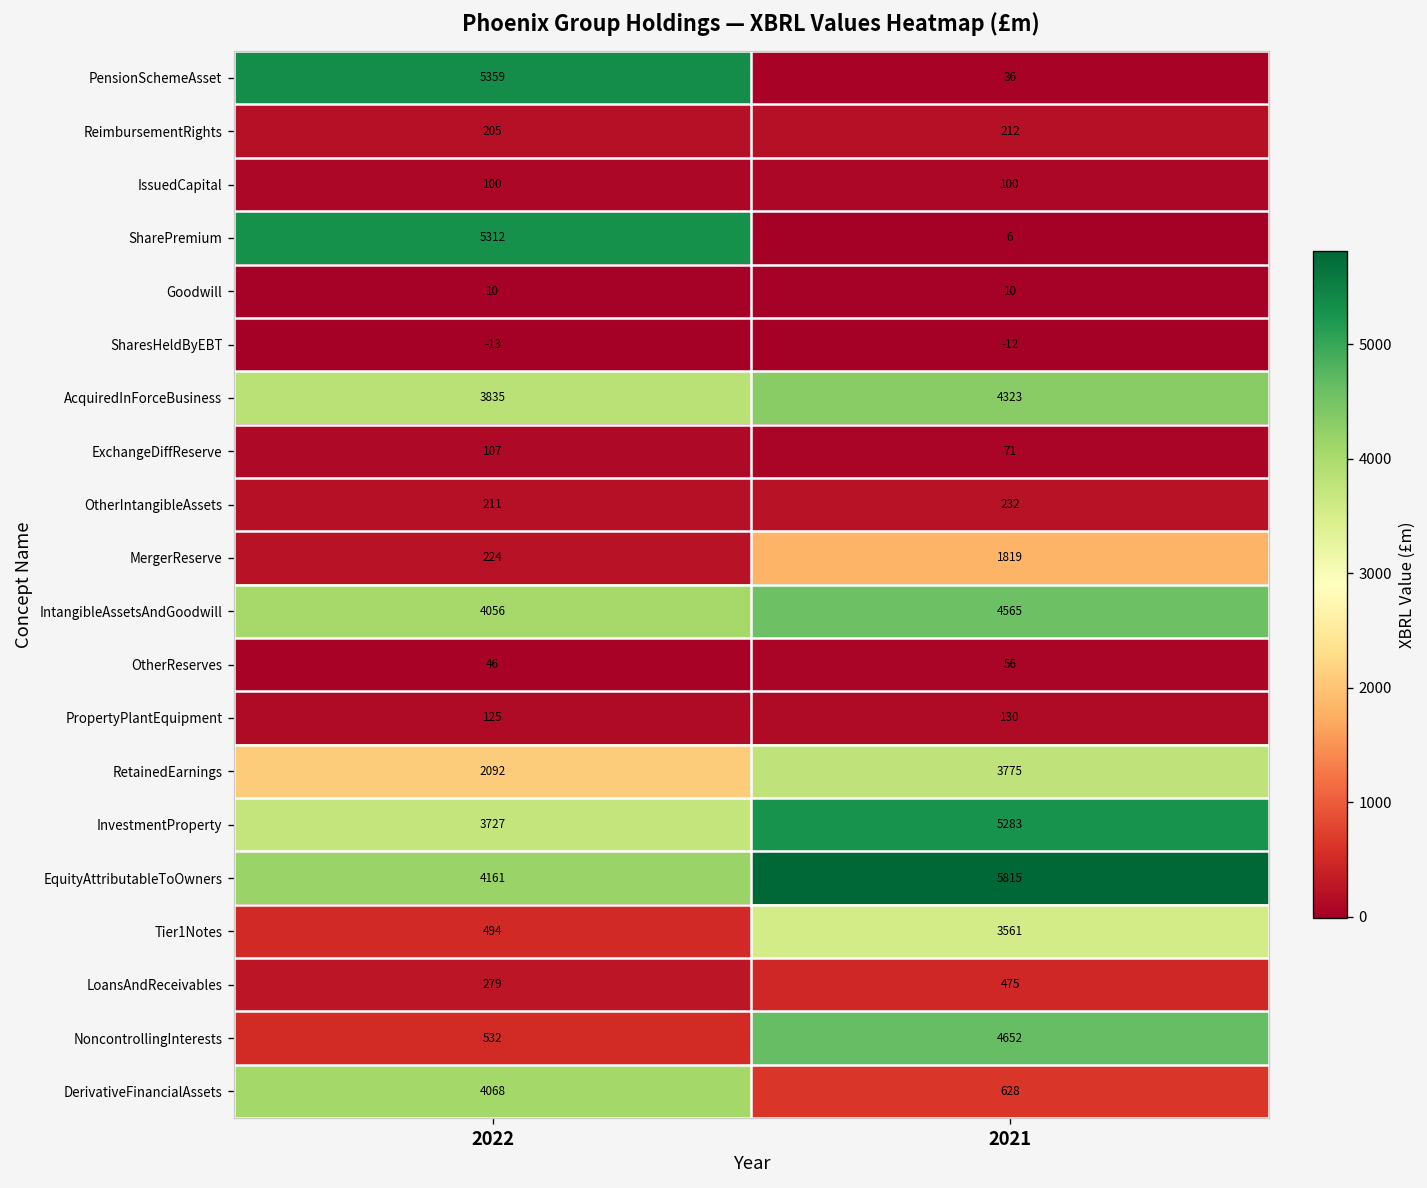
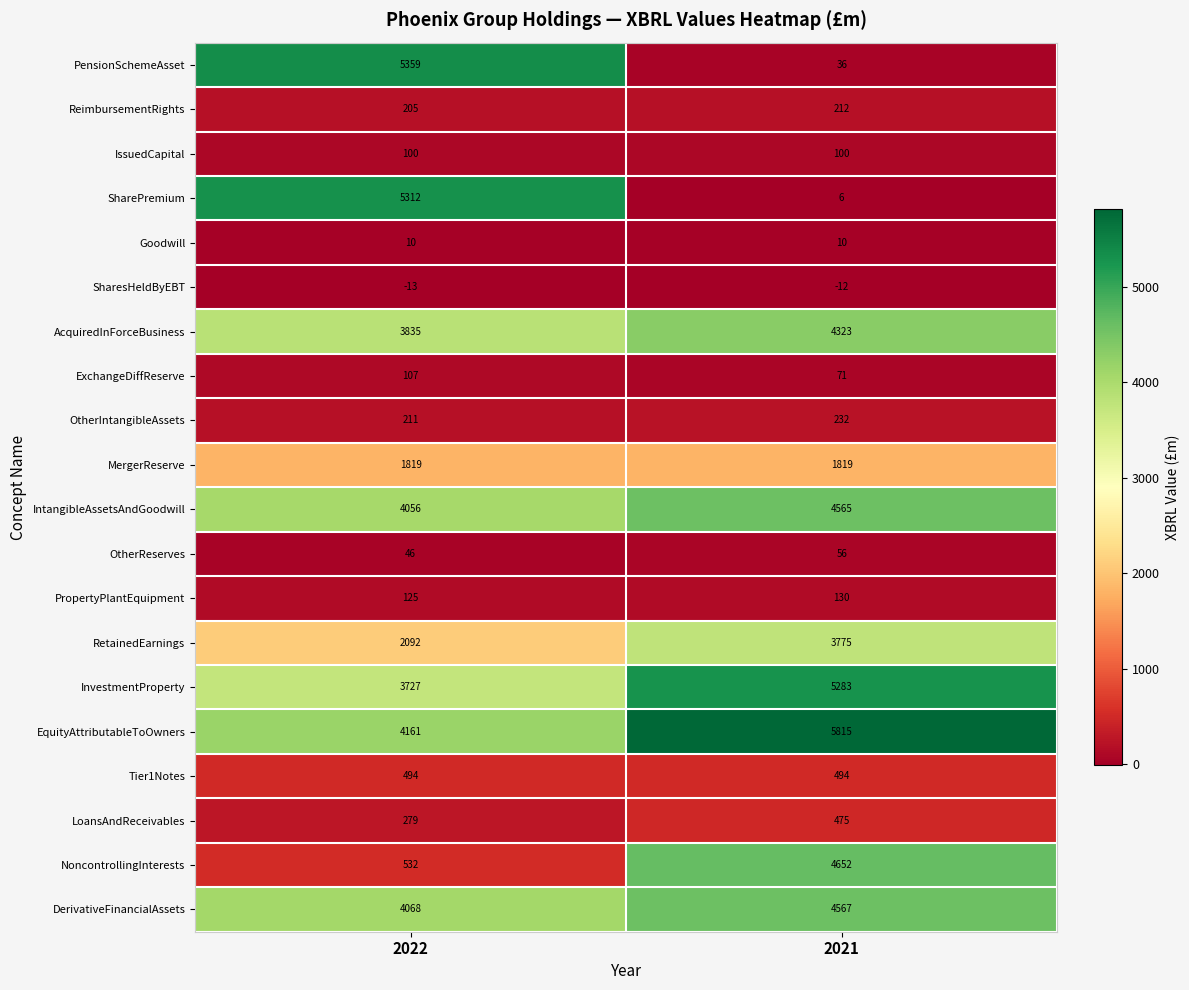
  {
    "PensionSchemeAsset": {
      "2022": 5359,
      "2021": 36
    },
    "ReimbursementRights": {
      "2022": 205,
      "2021": 212
    },
    "IssuedCapital": {
      "2022": 100,
      "2021": 100
    },
    "SharePremium": {
      "2022": 5312,
      "2021": 6
    },
    "Goodwill": {
      "2022": 10,
      "2021": 10
    },
    "SharesHeldByEBT": {
      "2022": -13,
      "2021": -12
    },
    "AcquiredInForceBusiness": {
      "2022": 3835,
      "2021": 4323
    },
    "ExchangeDiffReserve": {
      "2022": 107,
      "2021": 71
    },
    "OtherIntangibleAssets": {
      "2022": 211,
      "2021": 232
    },
    "MergerReserve": {
-     "2022": 224,
+     "2022": 1819,
      "2021": 1819
    },
    "IntangibleAssetsAndGoodwill": {
      "2022": 4056,
      "2021": 4565
    },
    "OtherReserves": {
      "2022": 46,
      "2021": 56
    },
    "PropertyPlantEquipment": {
      "2022": 125,
      "2021": 130
    },
    "RetainedEarnings": {
      "2022": 2092,
      "2021": 3775
    },
    "InvestmentProperty": {
      "2022": 3727,
      "2021": 5283
    },
    "EquityAttributableToOwners": {
      "2022": 4161,
      "2021": 5815
    },
    "Tier1Notes": {
      "2022": 494,
-     "2021": 3561
+     "2021": 494
    },
    "LoansAndReceivables": {
      "2022": 279,
      "2021": 475
    },
    "NoncontrollingInterests": {
      "2022": 532,
      "2021": 4652
    },
    "DerivativeFinancialAssets": {
      "2022": 4068,
-     "2021": 628
+     "2021": 4567
    }
  }
